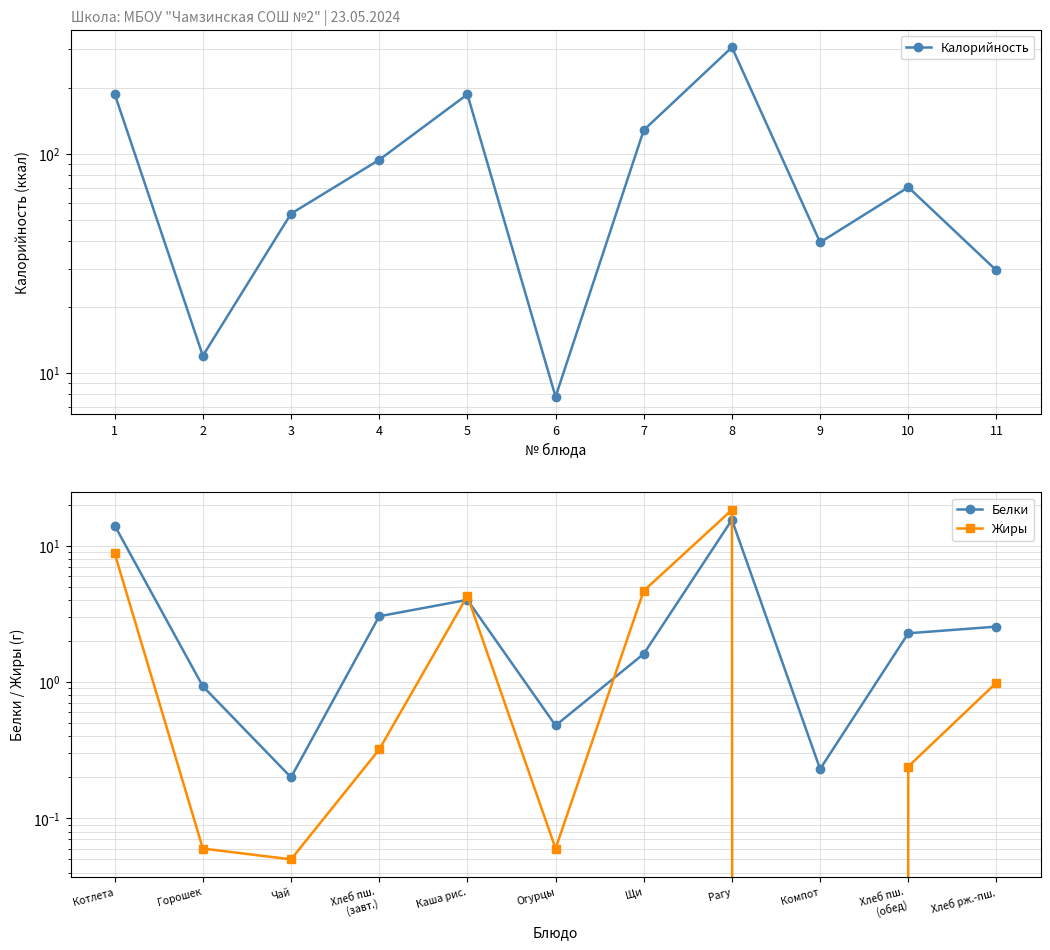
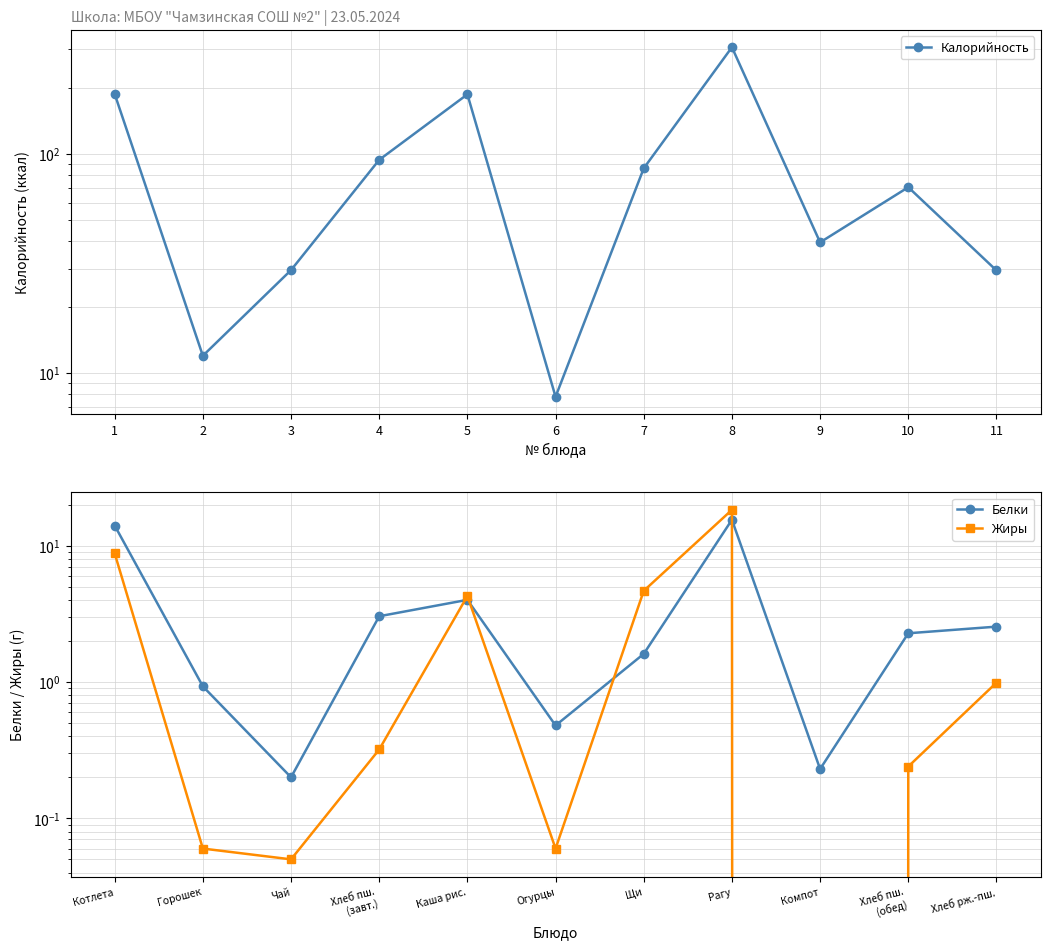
  {
    "Школа: МБОУ \"Чамзинская СОШ №2\" | 23.05.2024": {
      "1": 190,
      "2": 12,
-     "3": 53,
+     "3": 30,
      "4": 94,
      "5": 190,
      "6": 8,
-     "7": 130,
+     "7": 86,
      "8": 310,
      "9": 40,
      "10": 71,
      "11": 29
    }
  }
